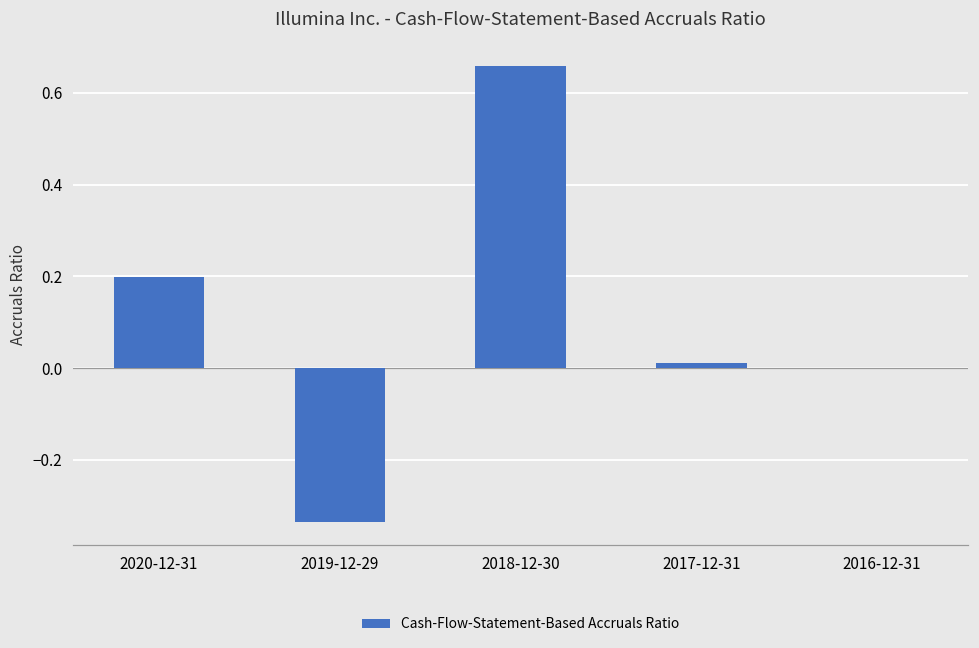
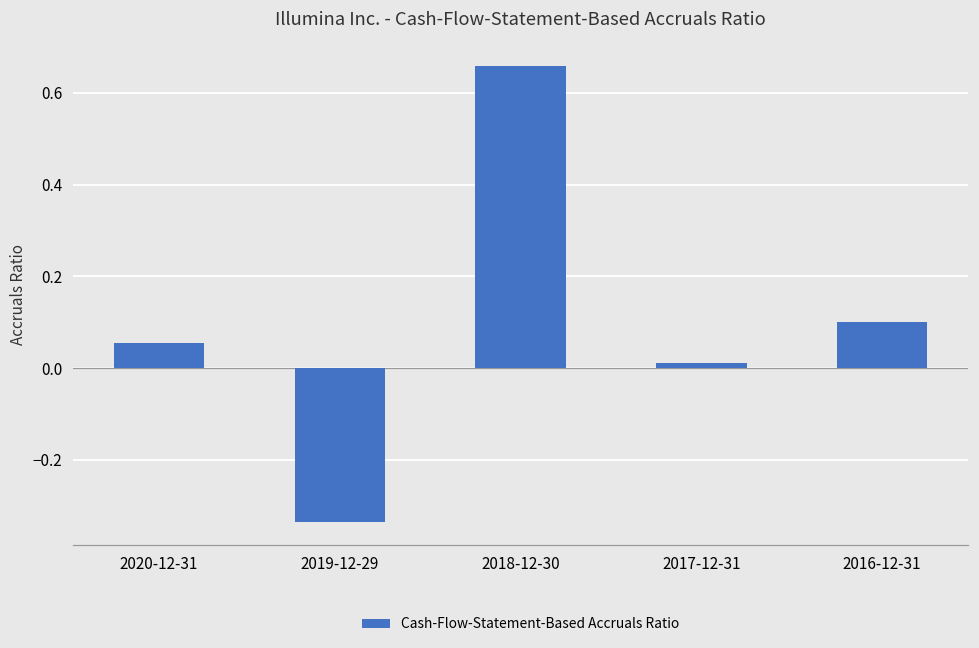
  {
-   "2020-12-31": 0.20,
+   "2020-12-31": 0.05,
    "2019-12-29": -0.34,
    "2018-12-30": 0.66,
    "2017-12-31": 0.01,
-   "2016-12-31": 0.0
+   "2016-12-31": 0.1
  }
